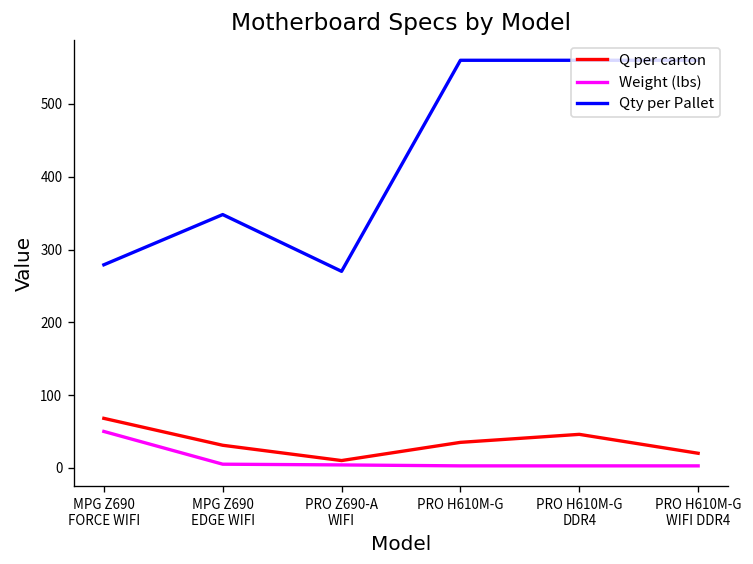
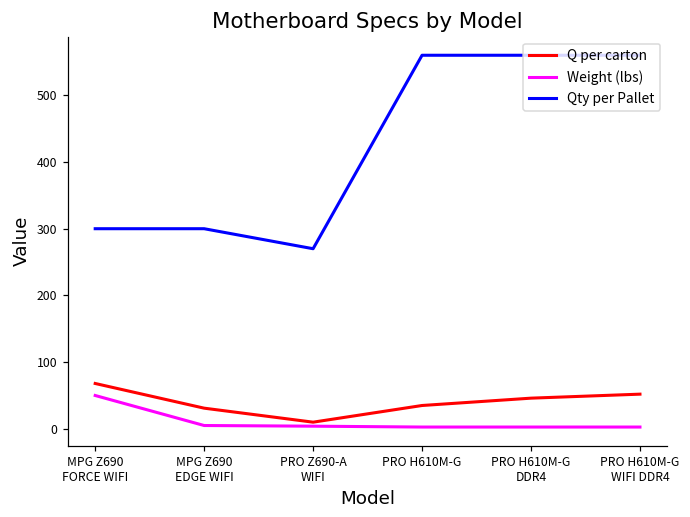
  {
    "Q per carton": {
      "MPG Z690 FORCE WIFI": 70,
      "MPG Z690 EDGE WIFI": 30,
      "PRO Z690-A WIFI": 10,
      "PRO H610M-G": 40,
      "PRO H610M-G DDR4": 50,
-     "PRO H610M-G WIFI DDR4": 20
+     "PRO H610M-G WIFI DDR4": 50
    },
    "Weight (lbs)": {
      "MPG Z690 FORCE WIFI": 50,
      "MPG Z690 EDGE WIFI": 10,
      "PRO Z690-A WIFI": 0,
      "PRO H610M-G": 0,
      "PRO H610M-G DDR4": 0,
      "PRO H610M-G WIFI DDR4": 0
    },
    "Qty per Pallet": {
-     "MPG Z690 FORCE WIFI": 280,
-     "MPG Z690 EDGE WIFI": 350,
+     "MPG Z690 FORCE WIFI": 300,
+     "MPG Z690 EDGE WIFI": 300,
      "PRO Z690-A WIFI": 270,
      "PRO H610M-G": 560
    }
  }
